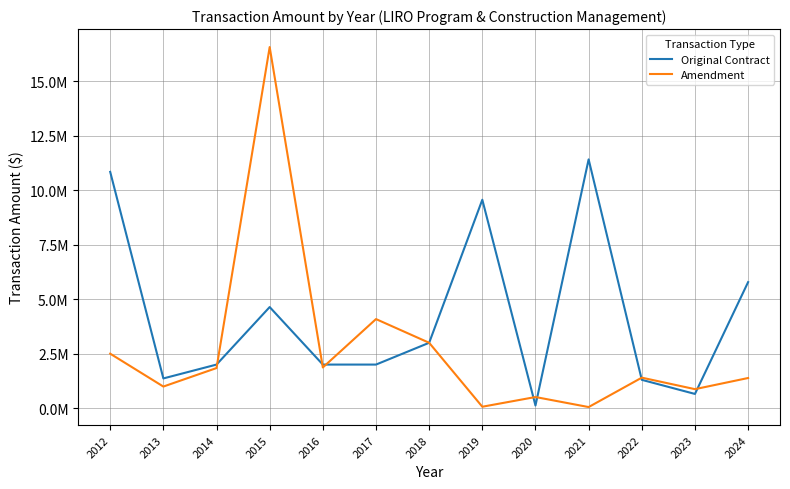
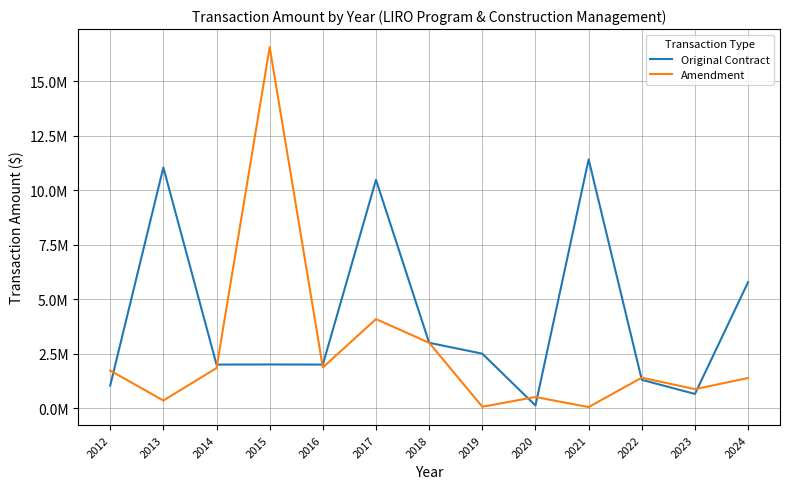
  {
    "Original Contract": {
-     "2012": 10800000,
-     "2013": 1400000,
+     "2012": 1000000,
+     "2013": 11000000,
      "2014": 2000000,
-     "2015": 4600000,
+     "2015": 2000000,
      "2016": 2000000,
-     "2017": 2000000,
-     "2019": 9600000,
+     "2017": 10500000,
+     "2019": 2500000,
      "2020": 100000,
      "2021": 11400000,
      "2023": 700000,
      "2024": 5800000
    },
    "Amendment": {
-     "2012": 2500000,
-     "2013": 1000000,
+     "2012": 1700000,
+     "2013": 400000,
      "2014": 1800000,
      "2015": 16600000,
      "2016": 1900000,
      "2017": 4100000,
      "2019": 100000,
      "2020": 500000,
      "2021": 100000,
      "2023": 900000,
      "2024": 1400000
    }
  }
